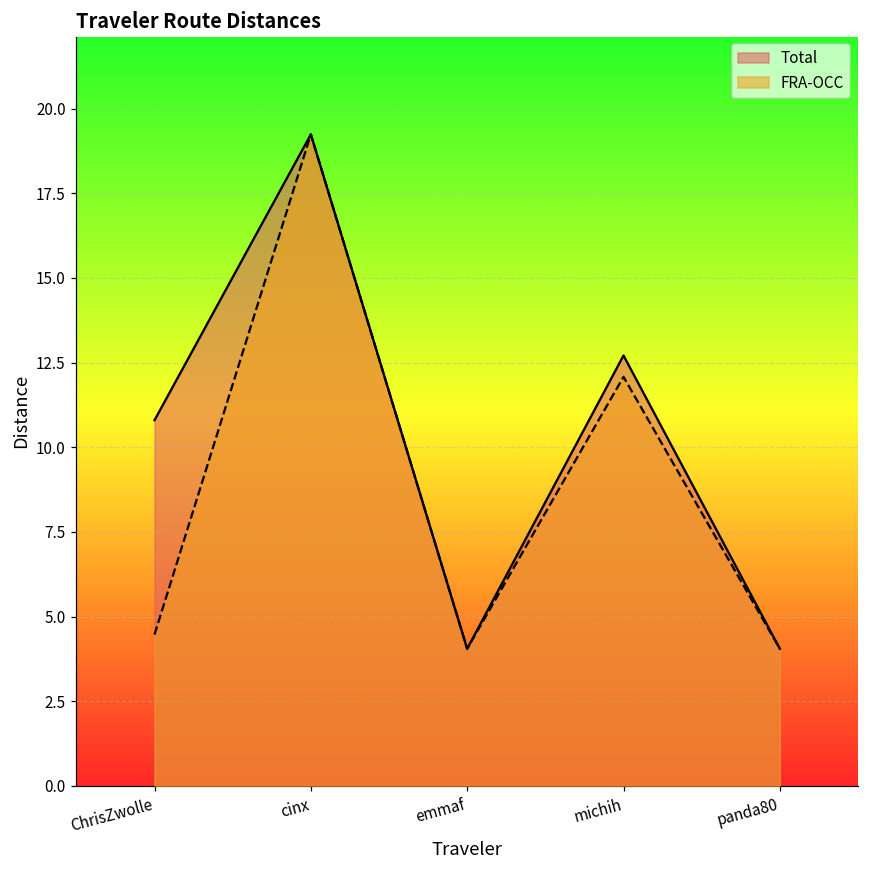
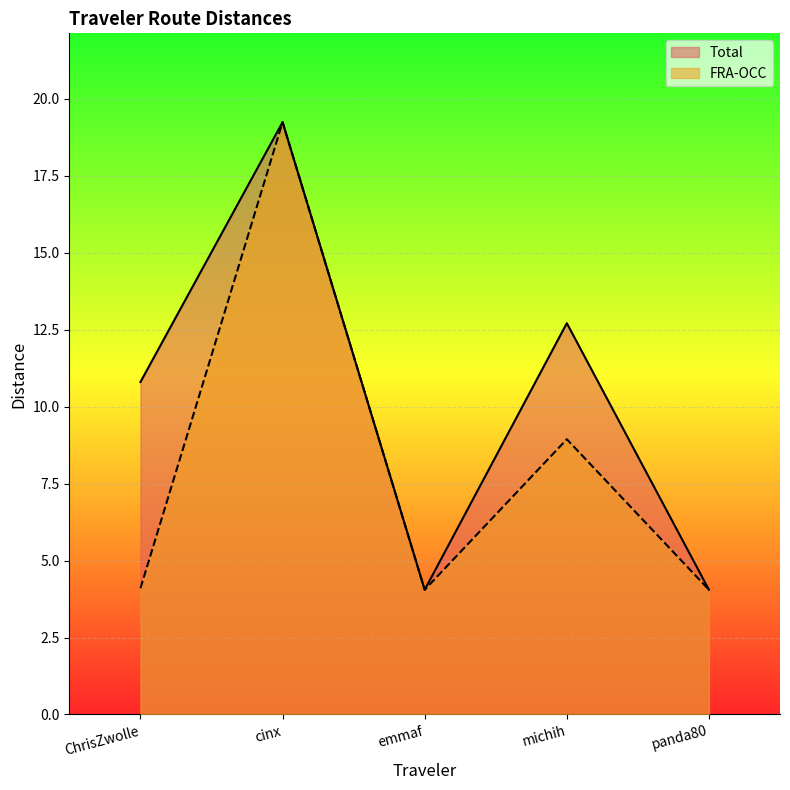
  {
    "Total": {
      "ChrisZwolle": 10.8,
      "michih": 12.7
    },
    "FRA-OCC": {
-     "ChrisZwolle": 4.5,
-     "michih": 12.1
+     "ChrisZwolle": 4.1,
+     "michih": 8.9
    }
  }
